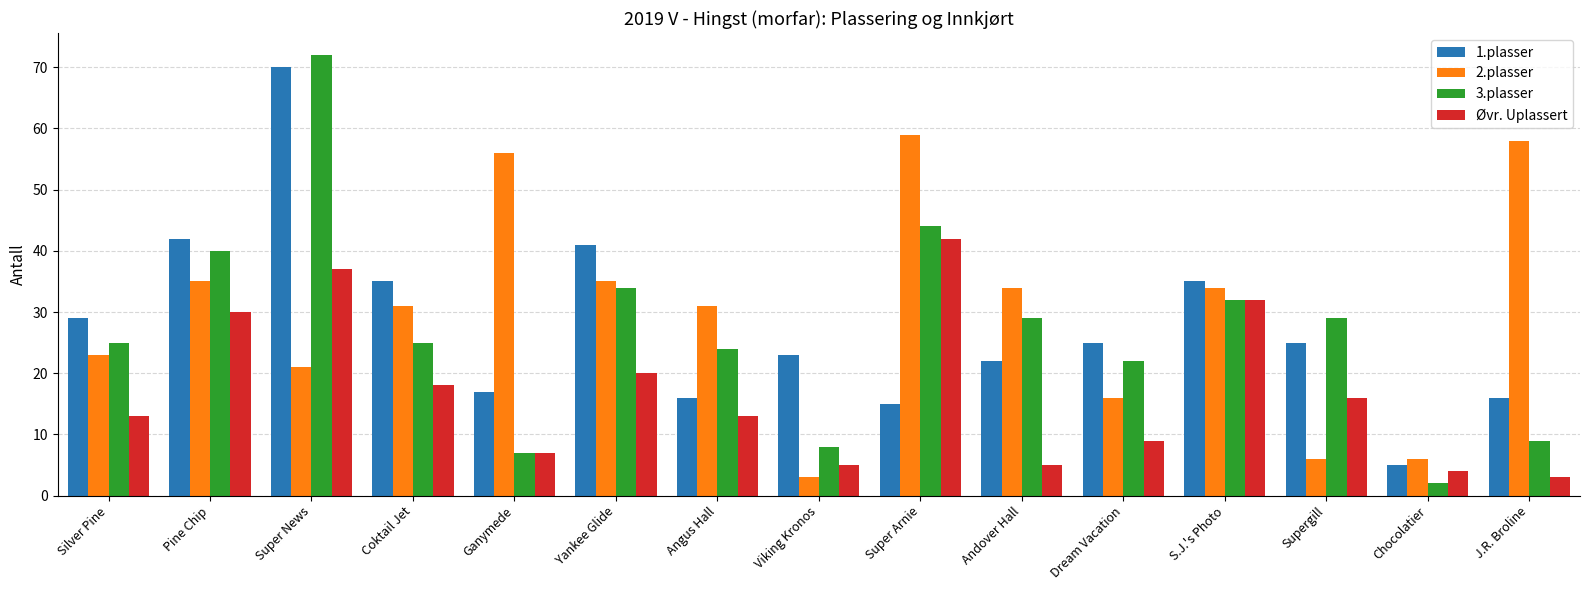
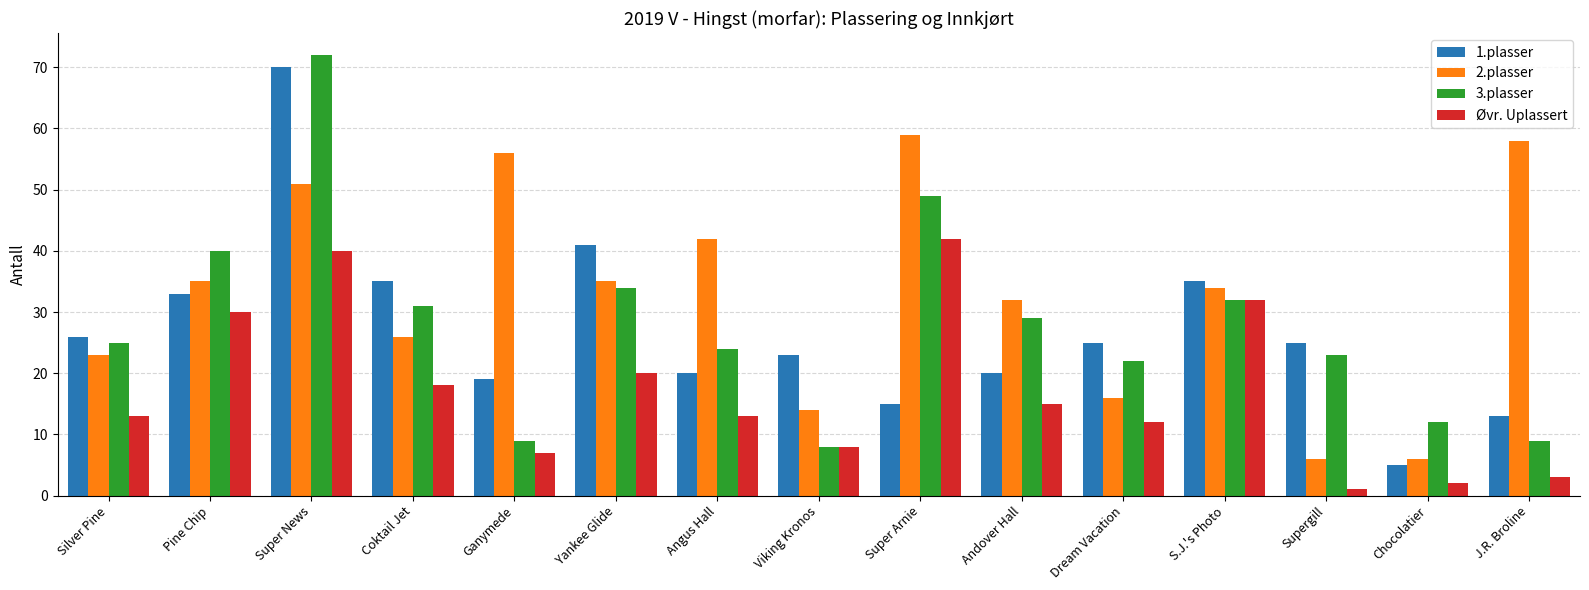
  {
    "1.plasser": {
-     "Silver Pine": 29,
-     "Pine Chip": 42,
+     "Silver Pine": 26,
+     "Pine Chip": 33,
      "Super News": 70,
      "Coktail Jet": 35,
-     "Ganymede": 17,
+     "Ganymede": 19,
      "Yankee Glide": 41,
-     "Angus Hall": 16,
+     "Angus Hall": 20,
      "Viking Kronos": 23,
      "Super Arnie": 15,
-     "Andover Hall": 22,
+     "Andover Hall": 20,
      "Dream Vacation": 25,
      "S.J.'s Photo": 35,
      "Supergill": 25,
      "Chocolatier": 5,
-     "J.R. Broline": 16
+     "J.R. Broline": 13
    },
    "2.plasser": {
      "Silver Pine": 23,
      "Pine Chip": 35,
-     "Super News": 21,
-     "Coktail Jet": 31,
+     "Super News": 51,
+     "Coktail Jet": 26,
      "Ganymede": 56,
      "Yankee Glide": 35,
-     "Angus Hall": 31,
-     "Viking Kronos": 3,
+     "Angus Hall": 42,
+     "Viking Kronos": 14,
      "Super Arnie": 59,
-     "Andover Hall": 34,
+     "Andover Hall": 32,
      "Dream Vacation": 16,
      "S.J.'s Photo": 34,
      "Supergill": 6,
      "Chocolatier": 6,
      "J.R. Broline": 58
    },
    "3.plasser": {
      "Silver Pine": 25,
      "Pine Chip": 40,
      "Super News": 72,
-     "Coktail Jet": 25,
-     "Ganymede": 7,
+     "Coktail Jet": 31,
+     "Ganymede": 9,
      "Yankee Glide": 34,
      "Angus Hall": 24,
      "Viking Kronos": 8,
-     "Super Arnie": 44,
+     "Super Arnie": 49,
      "Andover Hall": 29,
      "Dream Vacation": 22,
      "S.J.'s Photo": 32,
-     "Supergill": 29,
-     "Chocolatier": 2,
+     "Supergill": 23,
+     "Chocolatier": 12,
      "J.R. Broline": 9
    },
    "Øvr. Uplassert": {
      "Silver Pine": 13,
      "Pine Chip": 30,
-     "Super News": 37,
+     "Super News": 40,
      "Coktail Jet": 18,
      "Ganymede": 7,
      "Yankee Glide": 20,
      "Angus Hall": 13,
-     "Viking Kronos": 5,
+     "Viking Kronos": 8,
      "Super Arnie": 42,
-     "Andover Hall": 5,
-     "Dream Vacation": 9,
+     "Andover Hall": 15,
+     "Dream Vacation": 12,
      "S.J.'s Photo": 32,
-     "Supergill": 16,
-     "Chocolatier": 4,
+     "Supergill": 1,
+     "Chocolatier": 2,
      "J.R. Broline": 3
    }
  }
